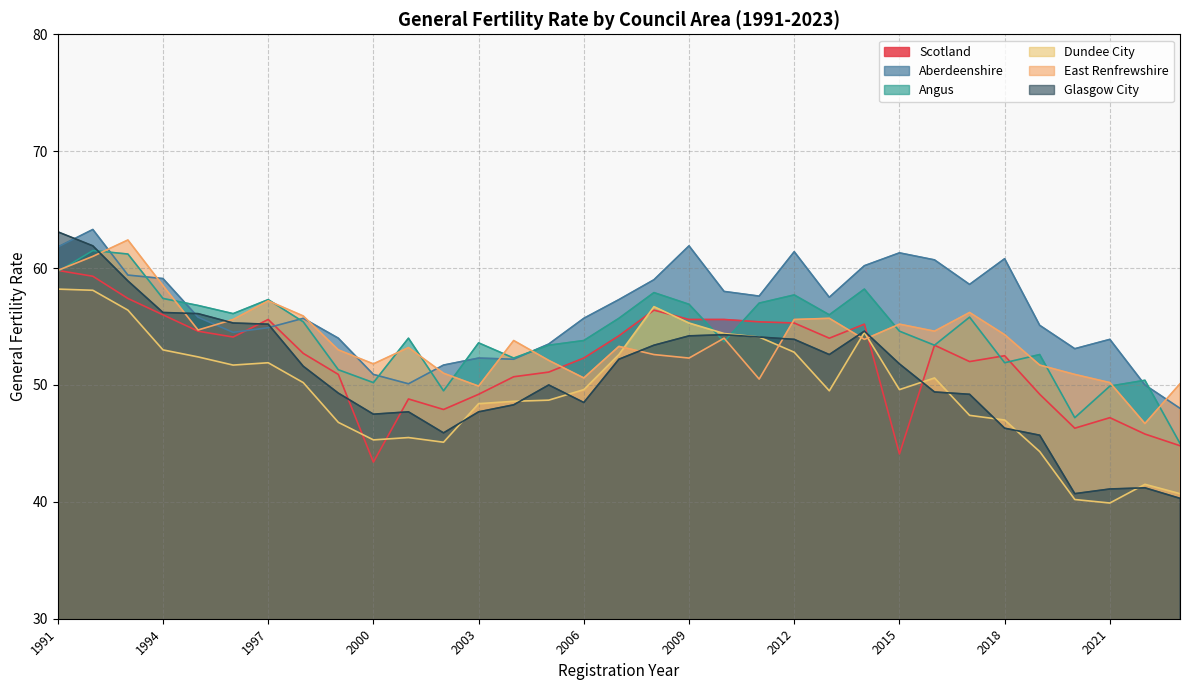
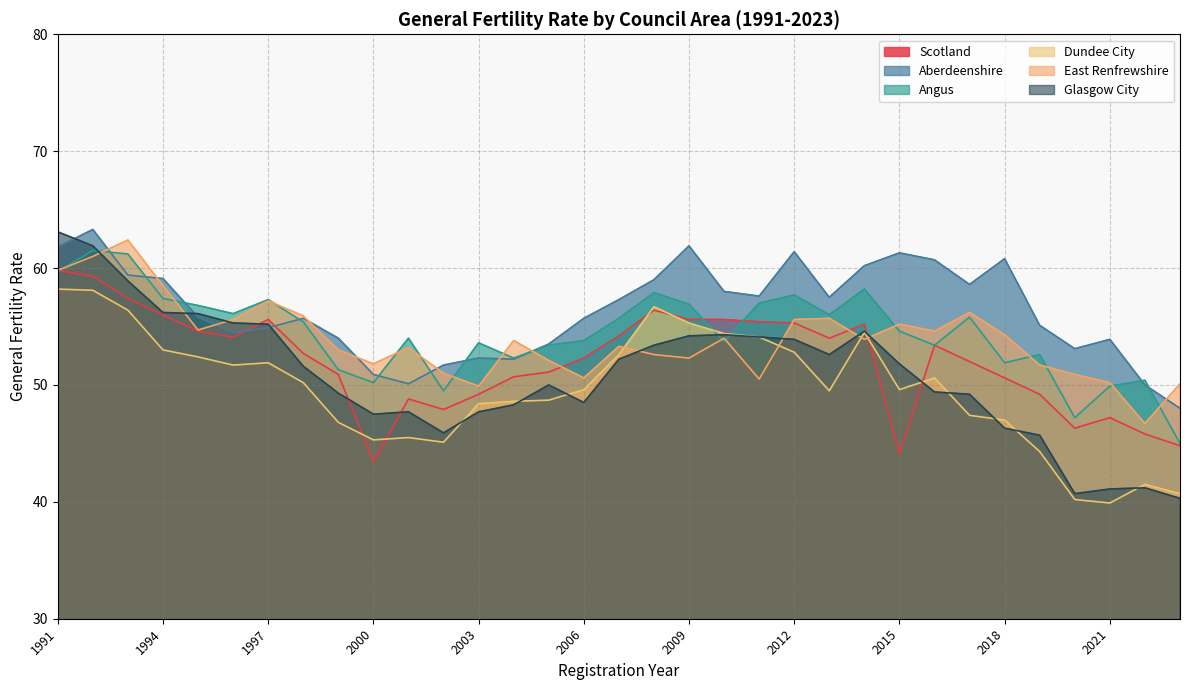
  {
    "Scotland": {
      "1997": 55.6,
      "2000": 43.4,
      "2003": 49.2,
      "2006": 52.3,
      "2009": 55.6,
      "2012": 55.3,
      "2015": 44.1,
-     "2018": 52.5,
+     "2018": 50.6,
      "2021": 47.2
    }
  }
